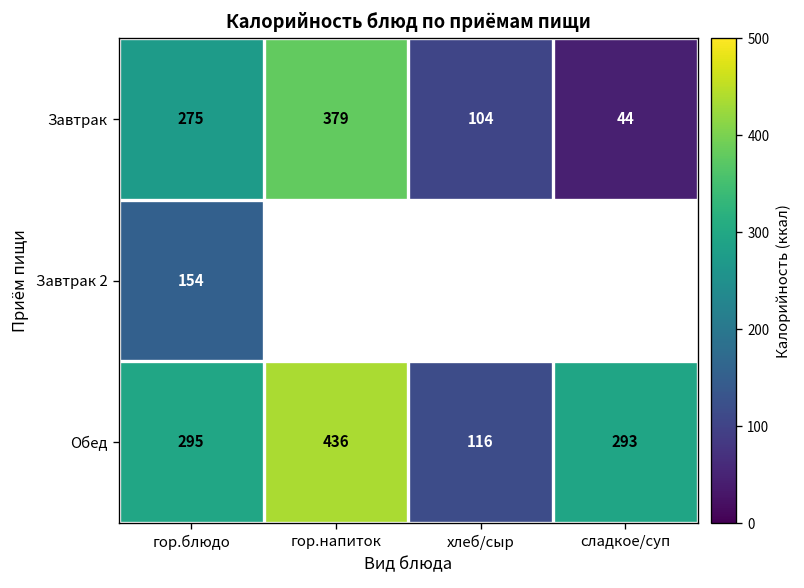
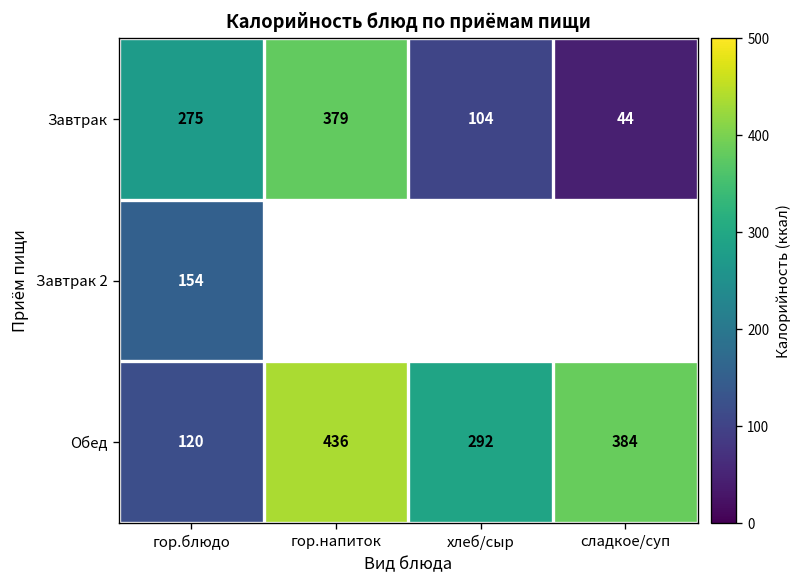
  {
    "Завтрак": {
      "гор.блюдо": 275,
      "гор.напиток": 379,
      "хлеб/сыр": 104,
      "сладкое/суп": 44
    },
    "Завтрак 2": {
      "гор.блюдо": 154
    },
    "Обед": {
-     "гор.блюдо": 295,
+     "гор.блюдо": 120,
      "гор.напиток": 436,
-     "хлеб/сыр": 116,
-     "сладкое/суп": 293
+     "хлеб/сыр": 292,
+     "сладкое/суп": 384
    }
  }
